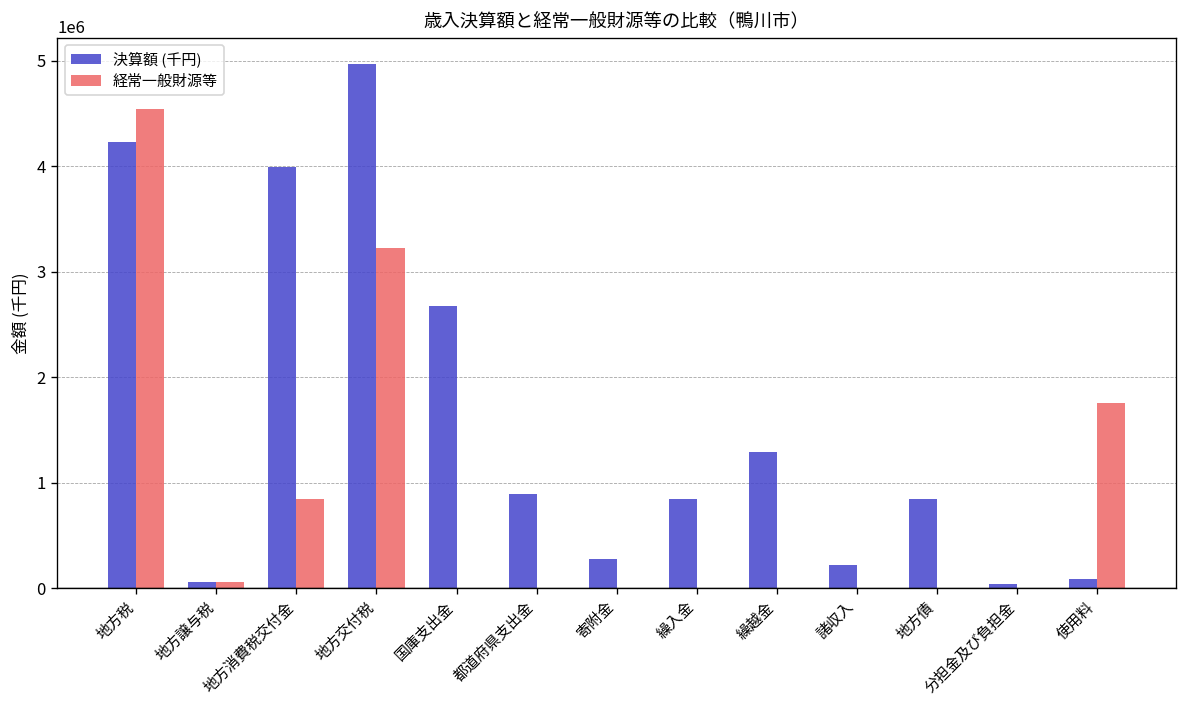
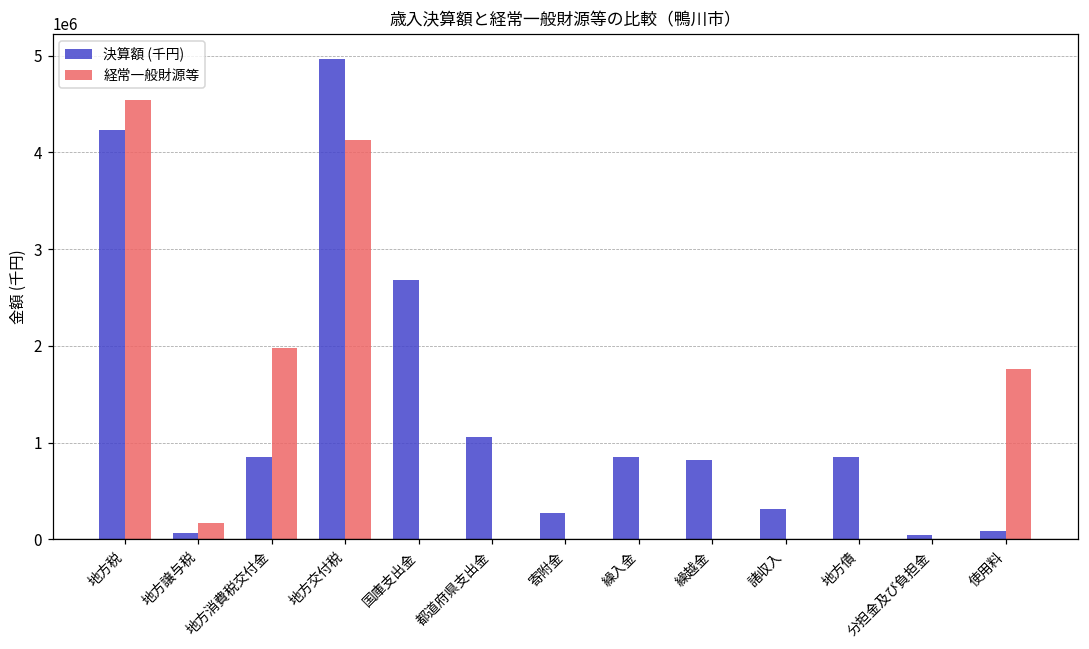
  {
    "決算額 (千円)": {
      "地方税": 4200000,
      "地方譲与税": 100000,
-     "地方消費税交付金": 4000000,
+     "地方消費税交付金": 900000,
      "地方交付税": 5000000,
      "国庫支出金": 2700000,
-     "都道府県支出金": 900000,
+     "都道府県支出金": 1100000,
      "寄附金": 300000,
      "繰入金": 900000,
-     "繰越金": 1300000,
-     "諸収入": 200000,
+     "繰越金": 800000,
+     "諸収入": 300000,
      "地方債": 800000,
      "分担金及び負担金": 0,
      "使用料": 100000
    },
    "経常一般財源等": {
      "地方税": 4500000,
-     "地方譲与税": 100000,
-     "地方消費税交付金": 900000,
-     "地方交付税": 3200000,
+     "地方譲与税": 200000,
+     "地方消費税交付金": 2000000,
+     "地方交付税": 4100000,
      "国庫支出金": 0,
      "都道府県支出金": 0,
      "寄附金": 0,
      "繰入金": 0,
      "繰越金": 0,
      "地方債": 0,
      "分担金及び負担金": 0,
      "使用料": 1800000
    }
  }
